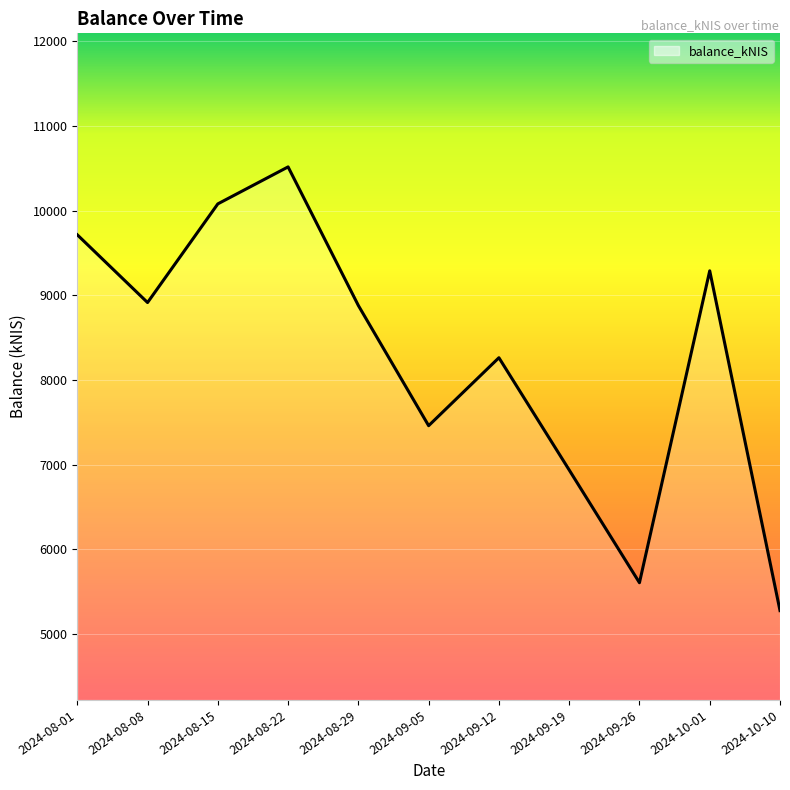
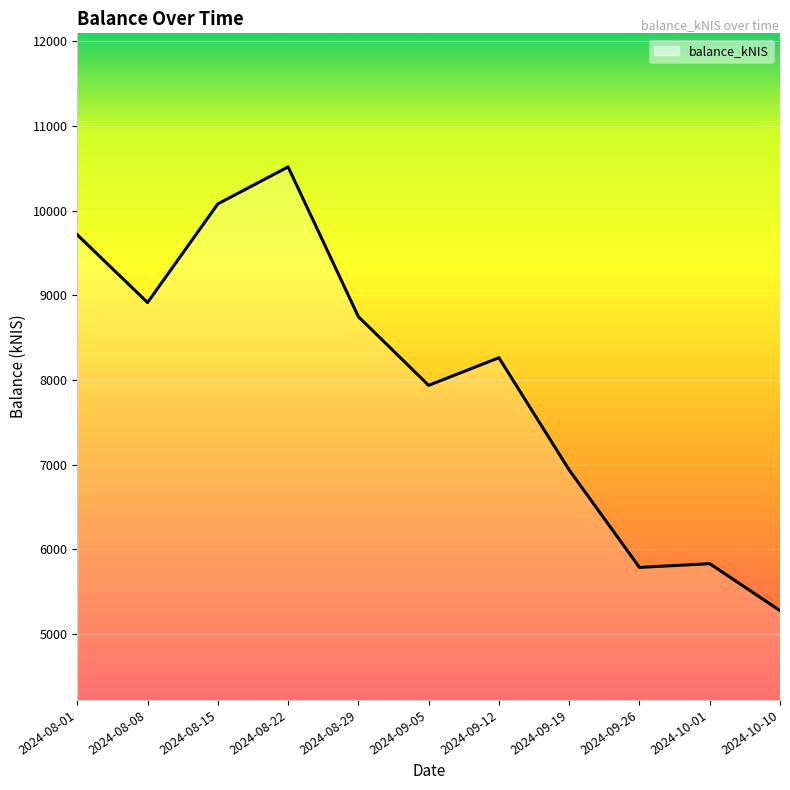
  {
    "2024-08-01": 9700,
    "2024-08-08": 8900,
    "2024-08-15": 10100,
    "2024-08-22": 10500,
-   "2024-08-29": 8900,
-   "2024-09-05": 7500,
+   "2024-08-29": 8700,
+   "2024-09-05": 7900,
    "2024-09-12": 8300,
    "2024-09-19": 6900,
-   "2024-09-26": 5600,
-   "2024-10-01": 9300,
+   "2024-09-26": 5800,
+   "2024-10-01": 5800,
    "2024-10-10": 5300
  }
